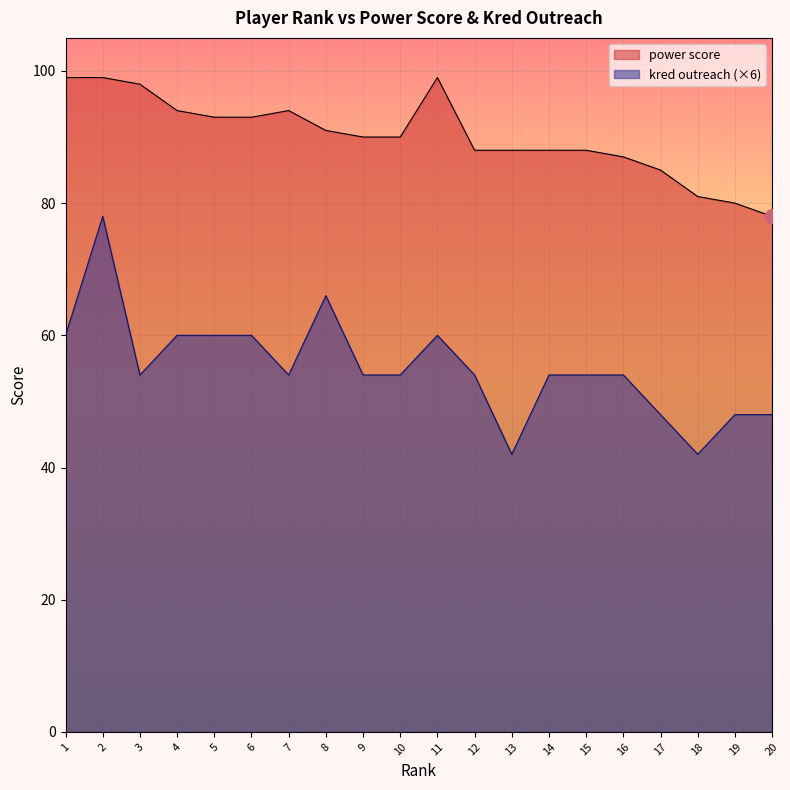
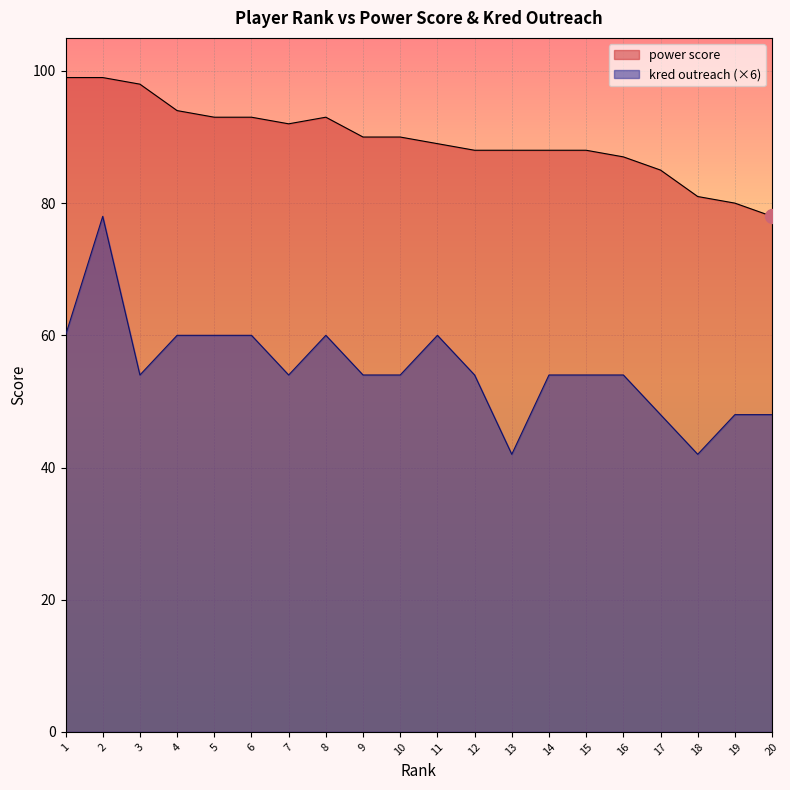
  {
    "power score": {
      "1": 99,
      "2": 99,
      "3": 98,
      "4": 94,
      "5": 93,
      "6": 93,
-     "7": 94,
-     "8": 91,
+     "7": 92,
+     "8": 93,
      "9": 90,
      "10": 90,
-     "11": 99,
+     "11": 89,
      "12": 88,
      "13": 88,
      "14": 88,
      "15": 88,
      "16": 87,
      "17": 85,
      "18": 81,
      "19": 80
    },
    "kred outreach (×6)": {
      "1": 60,
      "2": 78,
      "3": 54,
      "4": 60,
      "5": 60,
      "6": 60,
      "7": 54,
-     "8": 66,
+     "8": 60,
      "9": 54,
      "10": 54,
      "11": 60,
      "12": 54,
      "13": 42,
      "14": 54,
      "15": 54,
      "16": 54,
      "17": 48,
      "18": 42,
      "19": 48,
      "20": 48
    }
  }
